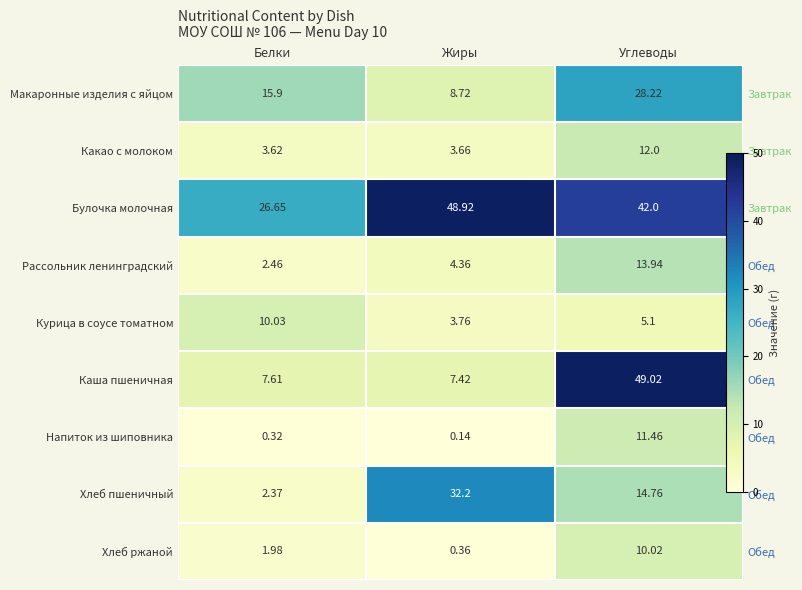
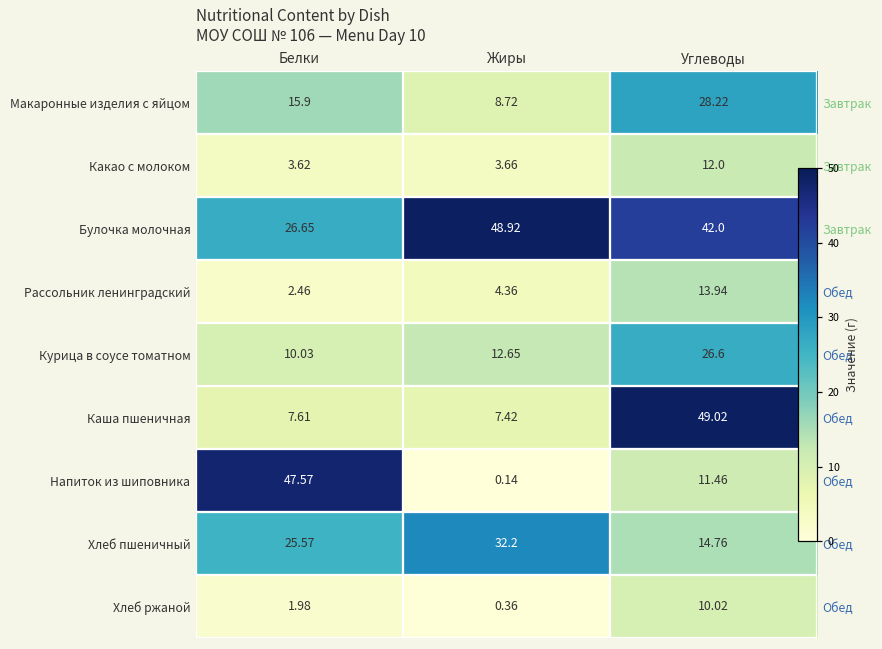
  {
    "Макаронные изделия с яйцом": {
      "Белки": 15.9,
      "Жиры": 8.72,
      "Углеводы": 28.22
    },
    "Какао с молоком": {
      "Белки": 3.62,
      "Жиры": 3.66,
      "Углеводы": 12.0
    },
    "Булочка молочная": {
      "Белки": 26.65,
      "Жиры": 48.92,
      "Углеводы": 42.0
    },
    "Рассольник ленинградский": {
      "Белки": 2.46,
      "Жиры": 4.36,
      "Углеводы": 13.94
    },
    "Курица в соусе томатном": {
      "Белки": 10.03,
-     "Жиры": 3.76,
-     "Углеводы": 5.1
+     "Жиры": 12.65,
+     "Углеводы": 26.6
    },
    "Каша пшеничная": {
      "Белки": 7.61,
      "Жиры": 7.42,
      "Углеводы": 49.02
    },
    "Напиток из шиповника": {
-     "Белки": 0.32,
+     "Белки": 47.57,
      "Жиры": 0.14,
      "Углеводы": 11.46
    },
    "Хлеб пшеничный": {
-     "Белки": 2.37,
+     "Белки": 25.57,
      "Жиры": 32.2,
      "Углеводы": 14.76
    },
    "Хлеб ржаной": {
      "Белки": 1.98,
      "Жиры": 0.36,
      "Углеводы": 10.02
    }
  }
